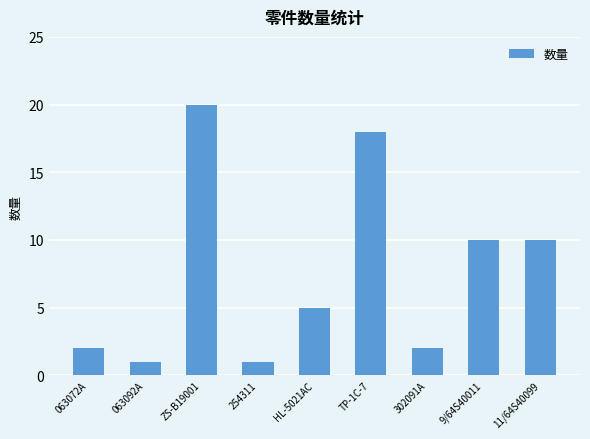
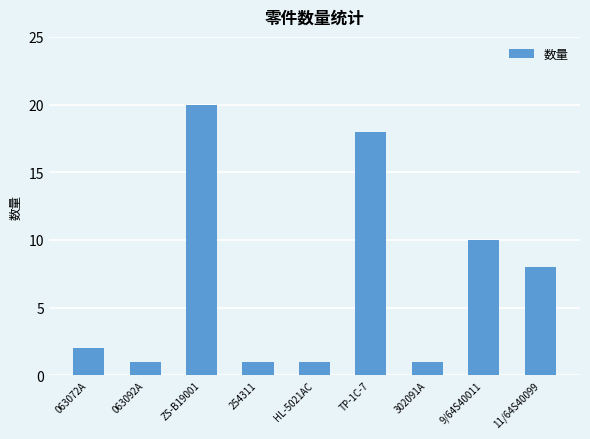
  {
    "063072A": 2,
    "063092A": 1,
    "ZS-B19001": 20,
    "254311": 1,
-   "HL-5021AC": 5,
+   "HL-5021AC": 1,
    "TP-1C-7": 18,
-   "302091A": 2,
+   "302091A": 1,
    "9/64S40011": 10,
-   "11/64S40099": 10
+   "11/64S40099": 8
  }
